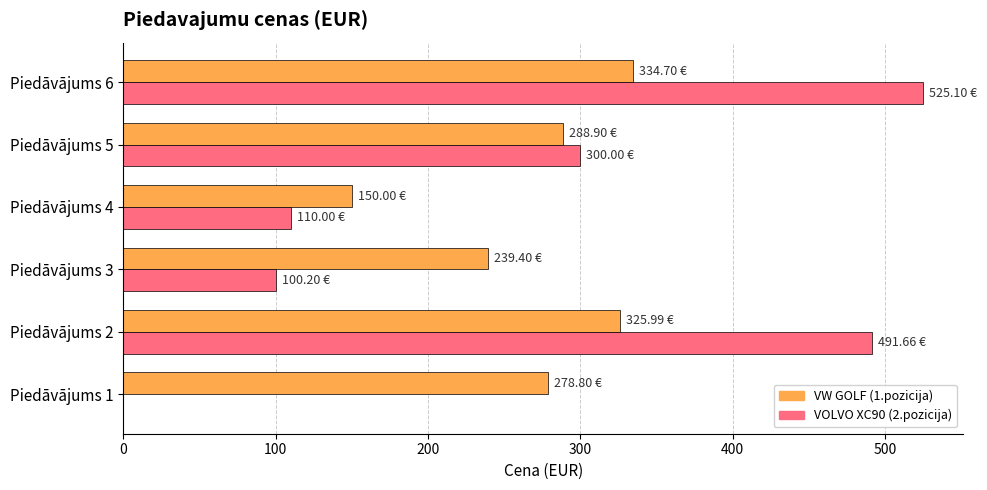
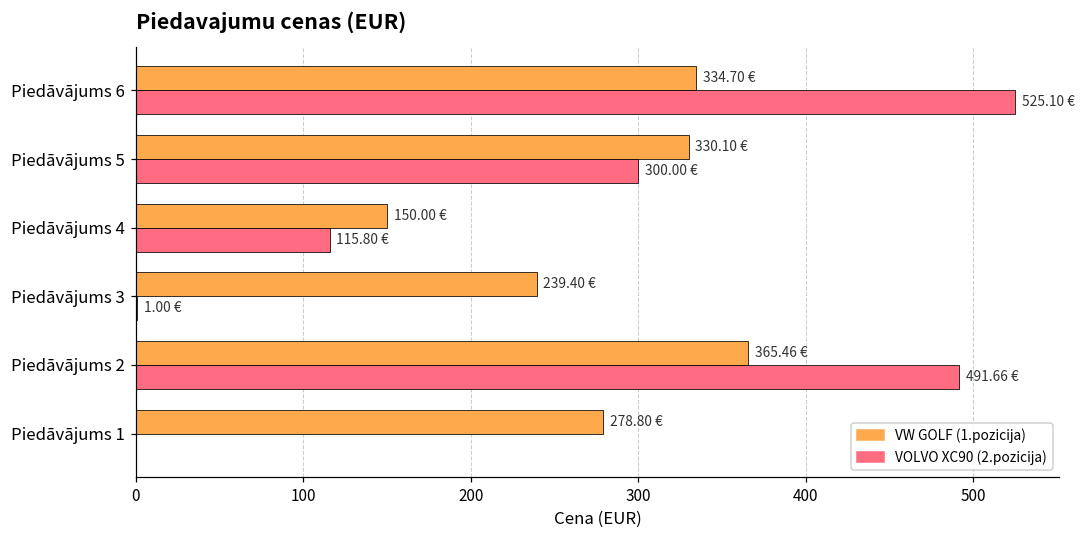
  {
    "VW GOLF (1.pozicija)": {
      "Piedāvājums 6": 334.70,
-     "Piedāvājums 5": 288.90,
+     "Piedāvājums 5": 330.10,
      "Piedāvājums 4": 150.00,
      "Piedāvājums 3": 239.40,
-     "Piedāvājums 2": 325.99,
+     "Piedāvājums 2": 365.46,
      "Piedāvājums 1": 278.80
    },
    "VOLVO XC90 (2.pozicija)": {
      "Piedāvājums 6": 525.10,
      "Piedāvājums 5": 300.00,
-     "Piedāvājums 4": 110.00,
-     "Piedāvājums 3": 100.20,
+     "Piedāvājums 4": 115.80,
+     "Piedāvājums 3": 1.00,
      "Piedāvājums 2": 491.66
    }
  }
